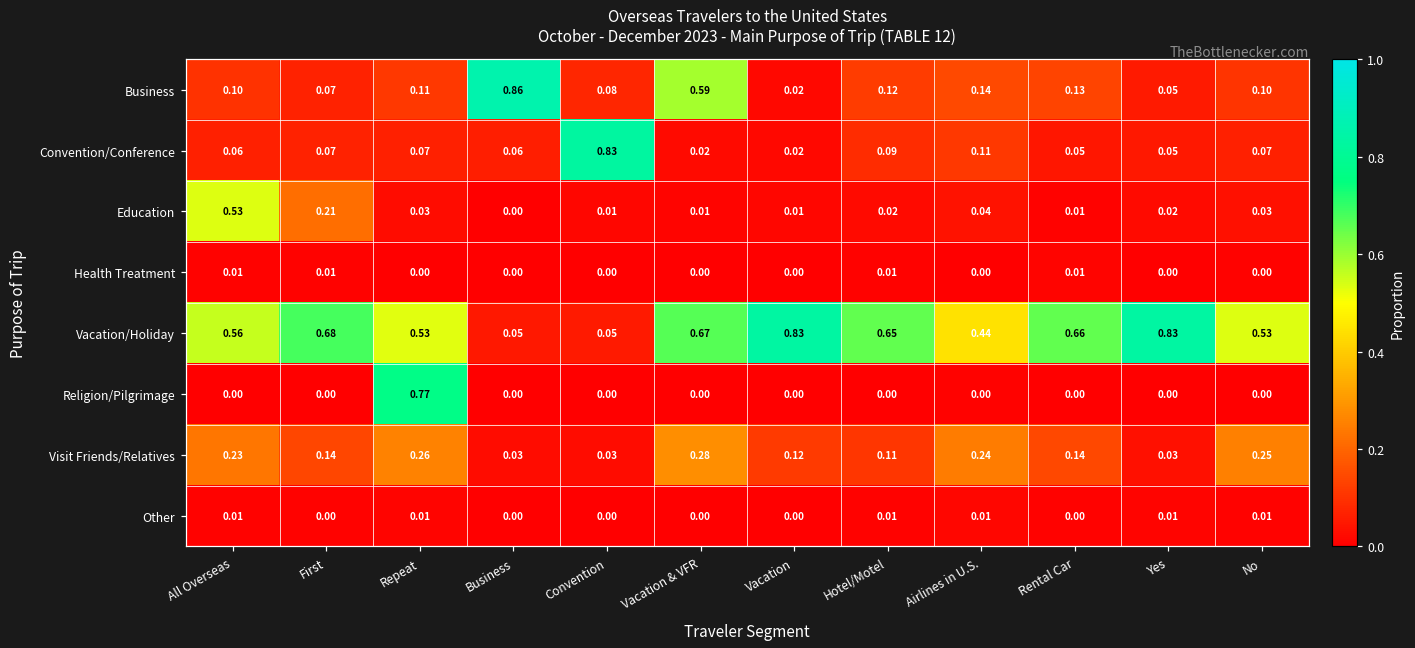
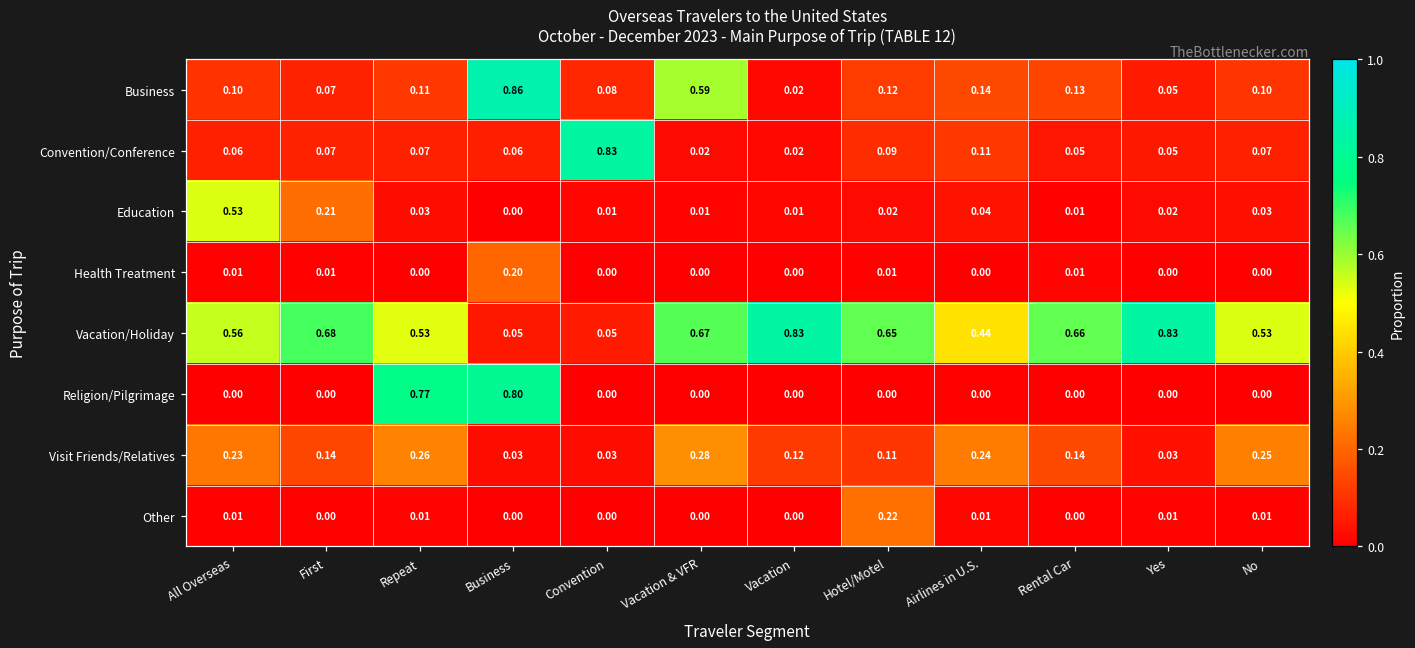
  {
    "Business": {
      "All Overseas": 0.10,
      "First": 0.07,
      "Repeat": 0.11,
      "Business": 0.86,
      "Convention": 0.08,
      "Vacation & VFR": 0.59,
      "Vacation": 0.02,
      "Hotel/Motel": 0.12,
      "Airlines in U.S.": 0.14,
      "Rental Car": 0.13,
      "Yes": 0.05,
      "No": 0.10
    },
    "Convention/Conference": {
      "All Overseas": 0.06,
      "First": 0.07,
      "Repeat": 0.07,
      "Business": 0.06,
      "Convention": 0.83,
      "Vacation & VFR": 0.02,
      "Vacation": 0.02,
      "Hotel/Motel": 0.09,
      "Airlines in U.S.": 0.11,
      "Rental Car": 0.05,
      "Yes": 0.05,
      "No": 0.07
    },
    "Education": {
      "All Overseas": 0.53,
      "First": 0.21,
      "Repeat": 0.03,
      "Business": 0.00,
      "Convention": 0.01,
      "Vacation & VFR": 0.01,
      "Vacation": 0.01,
      "Hotel/Motel": 0.02,
      "Airlines in U.S.": 0.04,
      "Rental Car": 0.01,
      "Yes": 0.02,
      "No": 0.03
    },
    "Health Treatment": {
      "All Overseas": 0.01,
      "First": 0.01,
      "Repeat": 0.00,
-     "Business": 0.00,
+     "Business": 0.20,
      "Convention": 0.00,
      "Vacation & VFR": 0.00,
      "Vacation": 0.00,
      "Hotel/Motel": 0.01,
      "Airlines in U.S.": 0.00,
      "Rental Car": 0.01,
      "Yes": 0.00,
      "No": 0.00
    },
    "Vacation/Holiday": {
      "All Overseas": 0.56,
      "First": 0.68,
      "Repeat": 0.53,
      "Business": 0.05,
      "Convention": 0.05,
      "Vacation & VFR": 0.67,
      "Vacation": 0.83,
      "Hotel/Motel": 0.65,
      "Airlines in U.S.": 0.44,
      "Rental Car": 0.66,
      "Yes": 0.83,
      "No": 0.53
    },
    "Religion/Pilgrimage": {
      "All Overseas": 0.00,
      "First": 0.00,
      "Repeat": 0.77,
-     "Business": 0.00,
+     "Business": 0.80,
      "Convention": 0.00,
      "Vacation & VFR": 0.00,
      "Vacation": 0.00,
      "Hotel/Motel": 0.00,
      "Airlines in U.S.": 0.00,
      "Rental Car": 0.00,
      "Yes": 0.00,
      "No": 0.00
    },
    "Visit Friends/Relatives": {
      "All Overseas": 0.23,
      "First": 0.14,
      "Repeat": 0.26,
      "Business": 0.03,
      "Convention": 0.03,
      "Vacation & VFR": 0.28,
      "Vacation": 0.12,
      "Hotel/Motel": 0.11,
      "Airlines in U.S.": 0.24,
      "Rental Car": 0.14,
      "Yes": 0.03,
      "No": 0.25
    },
    "Other": {
      "All Overseas": 0.01,
      "First": 0.00,
      "Repeat": 0.01,
      "Business": 0.00,
      "Convention": 0.00,
      "Vacation & VFR": 0.00,
      "Vacation": 0.00,
-     "Hotel/Motel": 0.01,
+     "Hotel/Motel": 0.22,
      "Airlines in U.S.": 0.01,
      "Rental Car": 0.00,
      "Yes": 0.01,
      "No": 0.01
    }
  }
